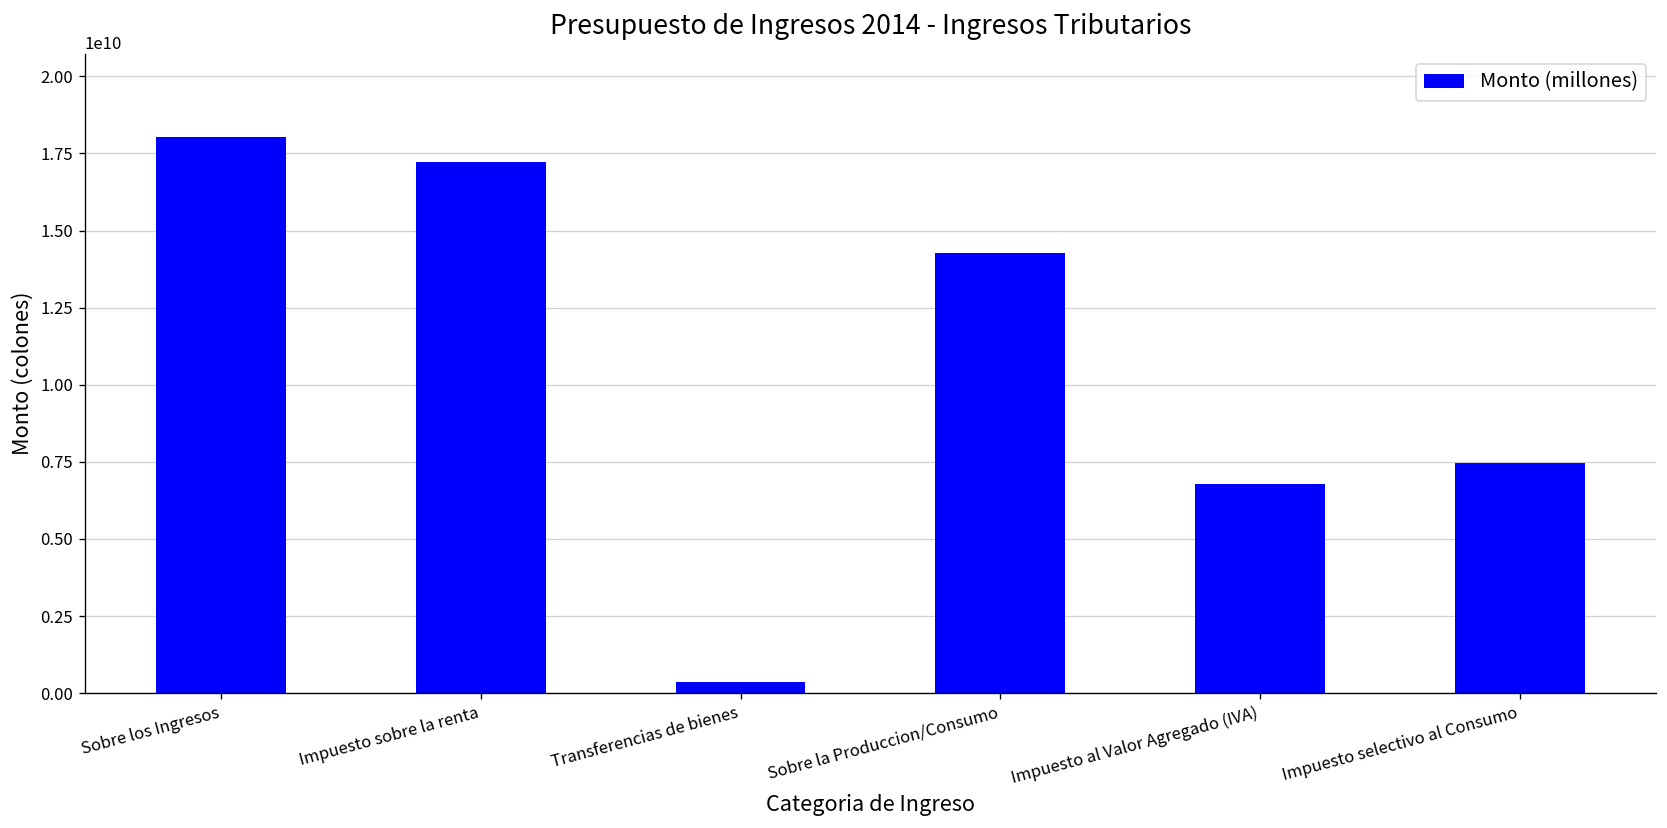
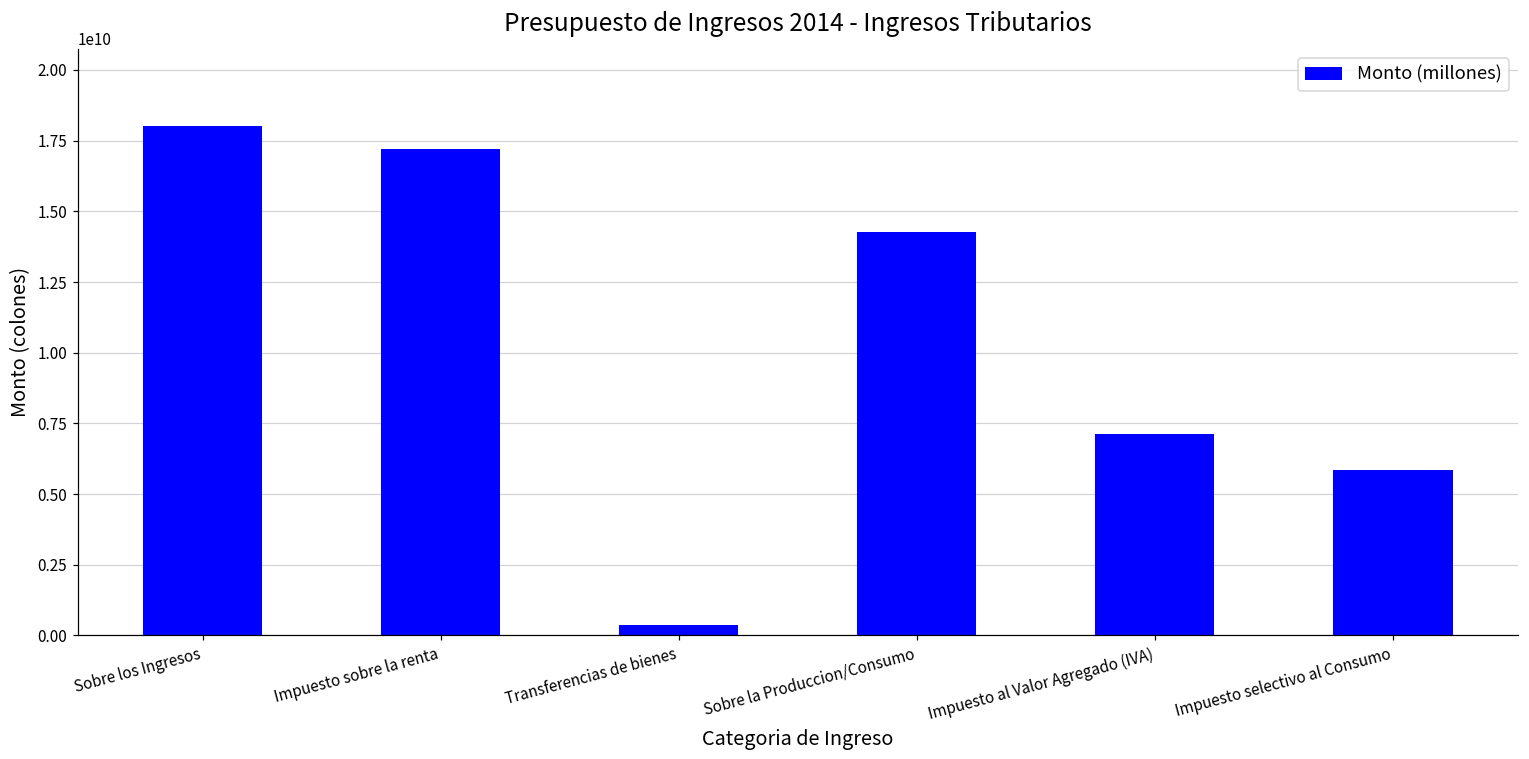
  {
    "Sobre los Ingresos": 18000000000,
    "Impuesto sobre la renta": 17200000000,
    "Transferencias de bienes": 400000000,
    "Sobre la Produccion/Consumo": 14300000000,
-   "Impuesto al Valor Agregado (IVA)": 6800000000,
-   "Impuesto selectivo al Consumo": 7500000000
+   "Impuesto al Valor Agregado (IVA)": 7100000000,
+   "Impuesto selectivo al Consumo": 5900000000
  }
